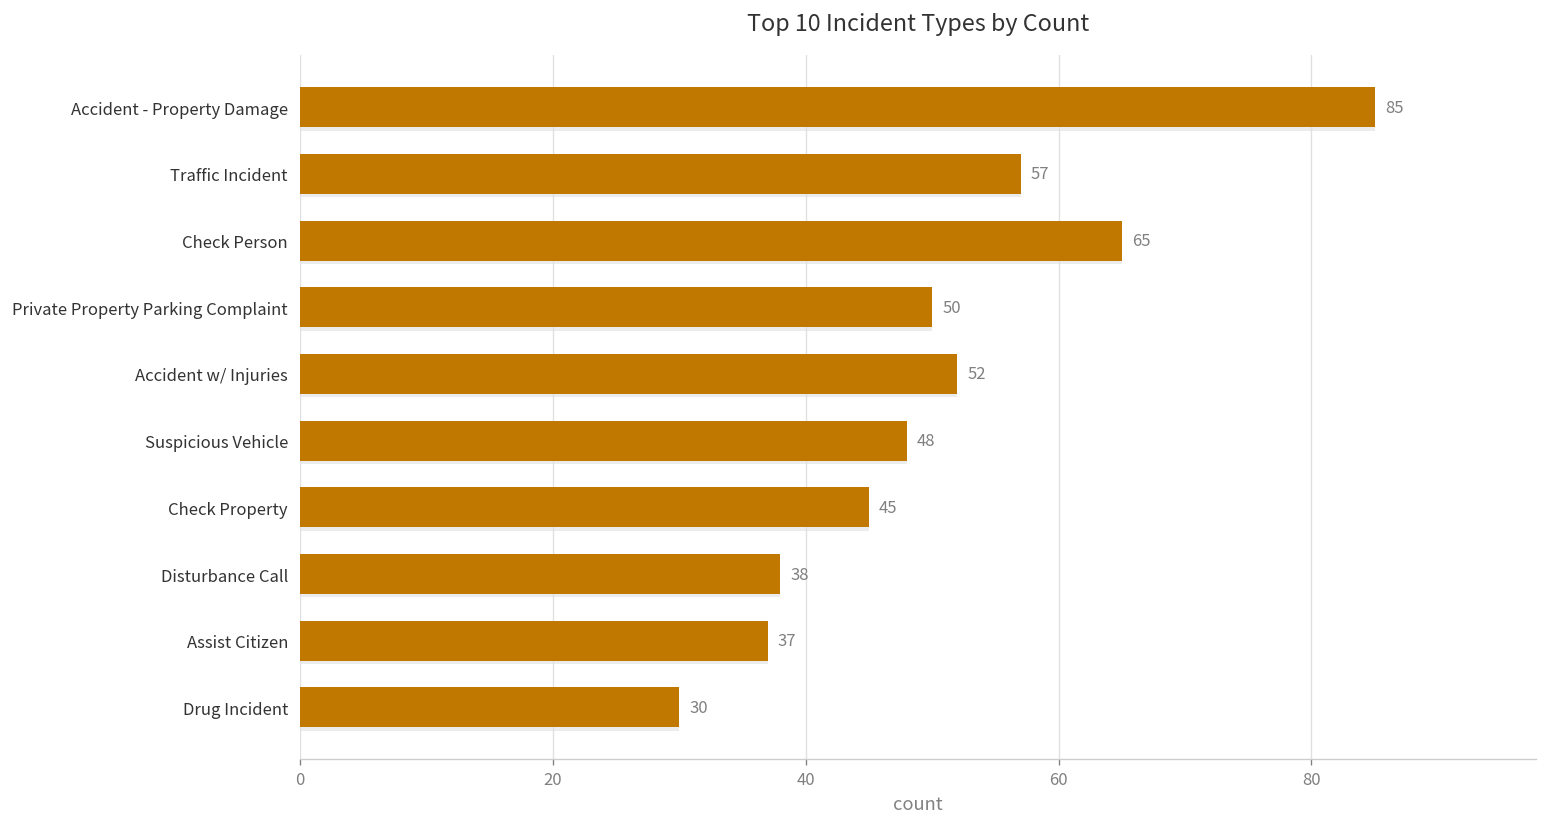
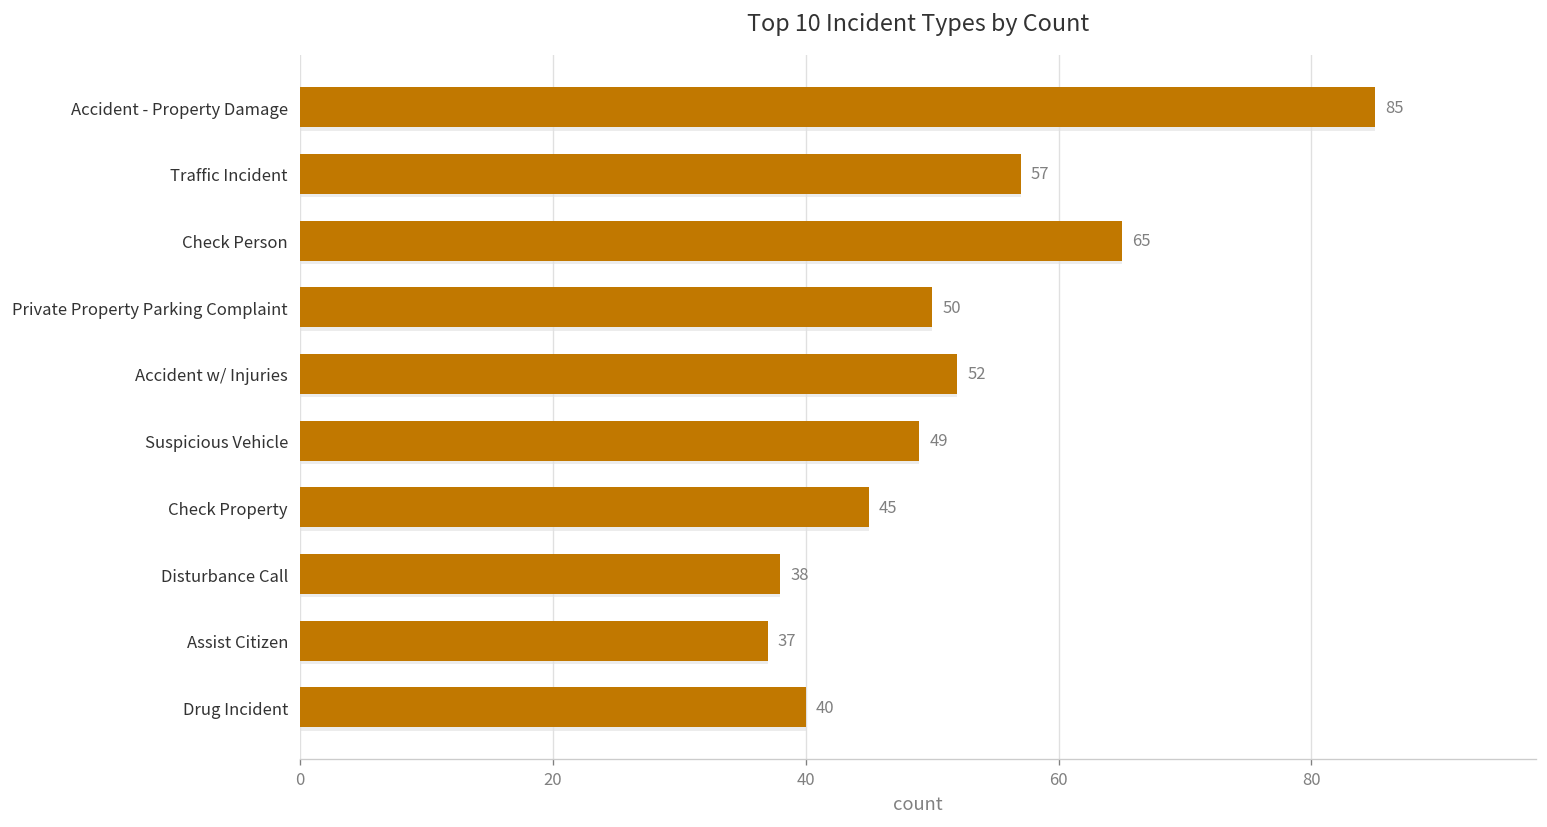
  {
    "Accident - Property Damage": 85,
    "Traffic Incident": 57,
    "Check Person": 65,
    "Private Property Parking Complaint": 50,
    "Accident w/ Injuries": 52,
-   "Suspicious Vehicle": 48,
+   "Suspicious Vehicle": 49,
    "Check Property": 45,
    "Disturbance Call": 38,
    "Assist Citizen": 37,
-   "Drug Incident": 30
+   "Drug Incident": 40
  }
